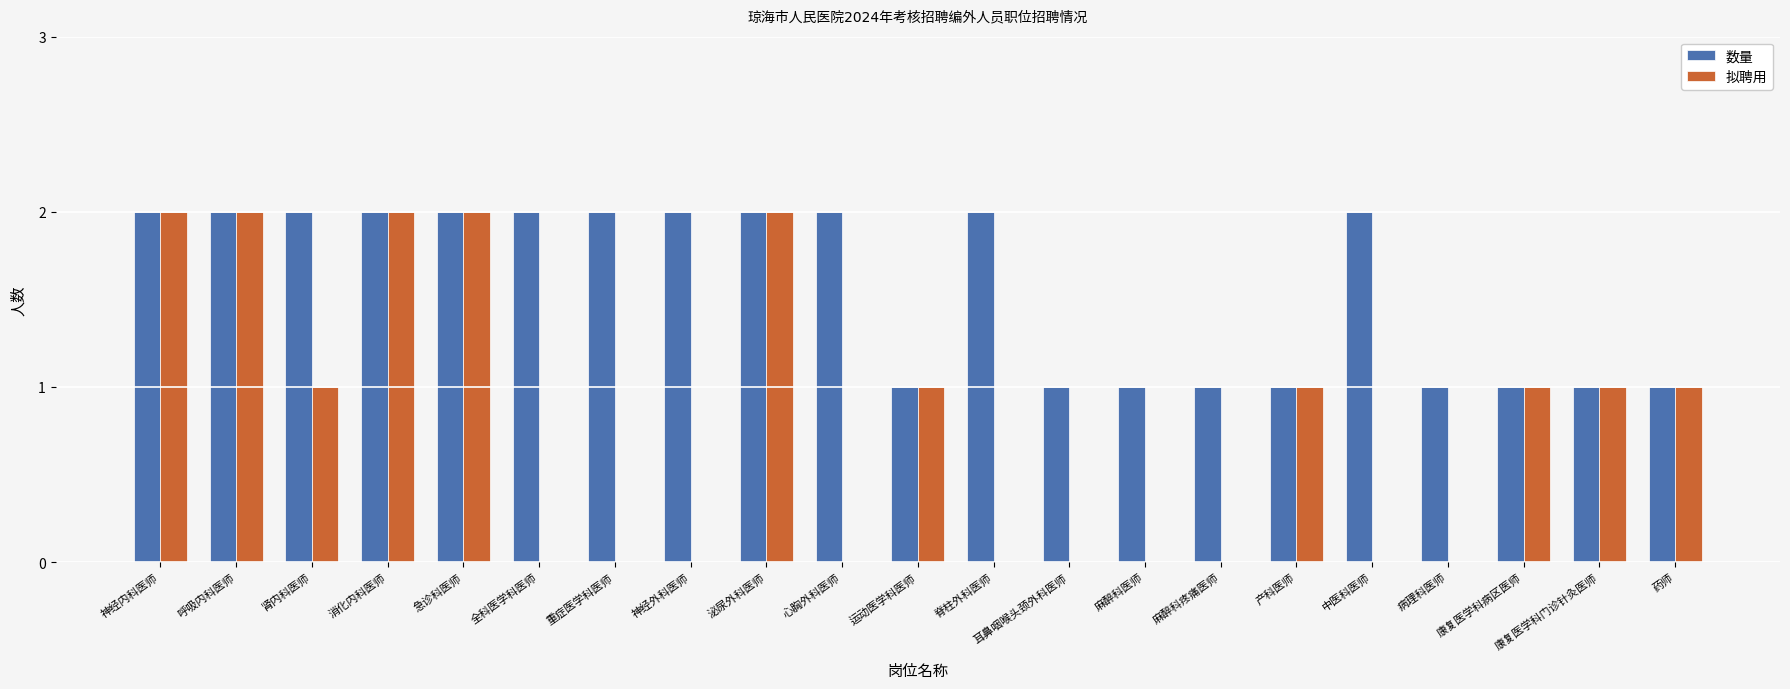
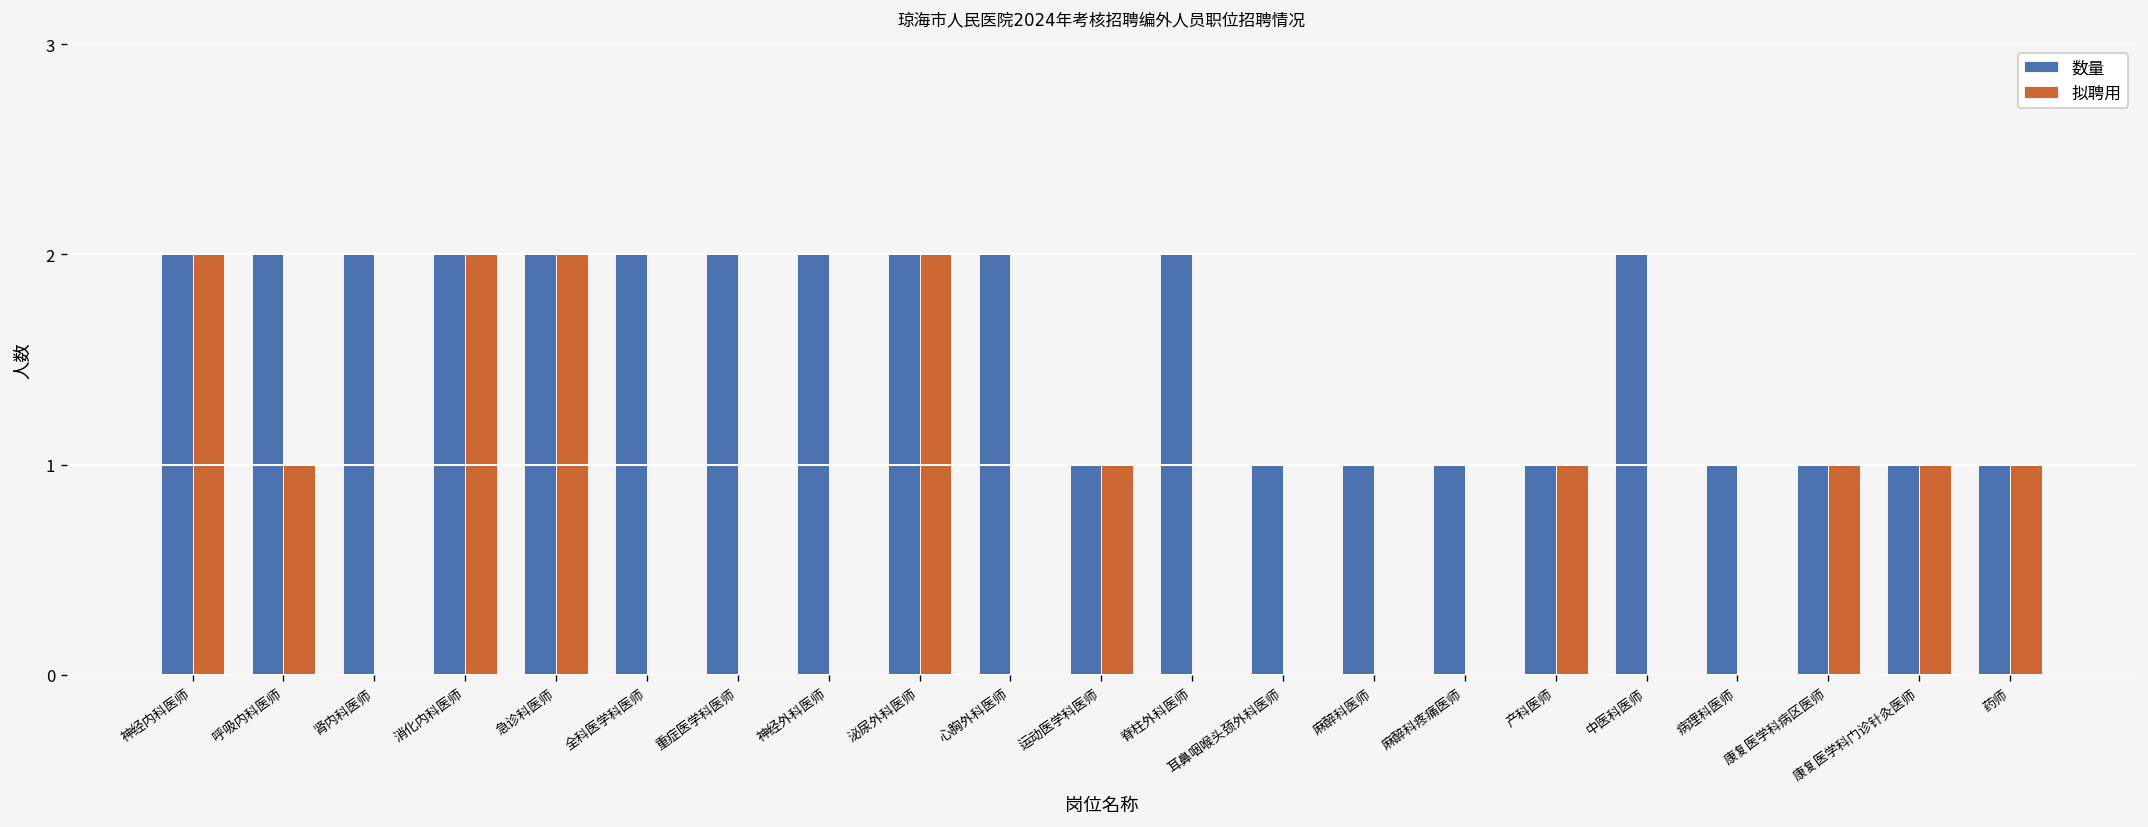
  {
    "数量": {
      "神经内科医师": 2,
      "呼吸内科医师": 2,
      "肾内科医师": 2,
      "消化内科医师": 2,
      "急诊科医师": 2,
      "全科医学科医师": 2,
      "重症医学科医师": 2,
      "神经外科医师": 2,
      "泌尿外科医师": 2,
      "心胸外科医师": 2,
      "运动医学科医师": 1,
      "脊柱外科医师": 2,
      "耳鼻咽喉头颈外科医师": 1,
      "麻醉科医师": 1,
      "麻醉科疼痛医师": 1,
      "产科医师": 1,
      "中医科医师": 2,
      "病理科医师": 1,
      "康复医学科病区医师": 1,
      "康复医学科门诊针灸医师": 1,
      "药师": 1
    },
    "拟聘用": {
      "神经内科医师": 2,
-     "呼吸内科医师": 2,
-     "肾内科医师": 1,
+     "呼吸内科医师": 1,
+     "肾内科医师": 0,
      "消化内科医师": 2,
      "急诊科医师": 2,
      "全科医学科医师": 0,
      "重症医学科医师": 0,
      "神经外科医师": 0,
      "泌尿外科医师": 2,
      "心胸外科医师": 0,
      "运动医学科医师": 1,
      "脊柱外科医师": 0,
      "耳鼻咽喉头颈外科医师": 0,
      "麻醉科医师": 0,
      "麻醉科疼痛医师": 0,
      "产科医师": 1,
      "中医科医师": 0,
      "病理科医师": 0,
      "康复医学科病区医师": 1,
      "康复医学科门诊针灸医师": 1,
      "药师": 1
    }
  }
